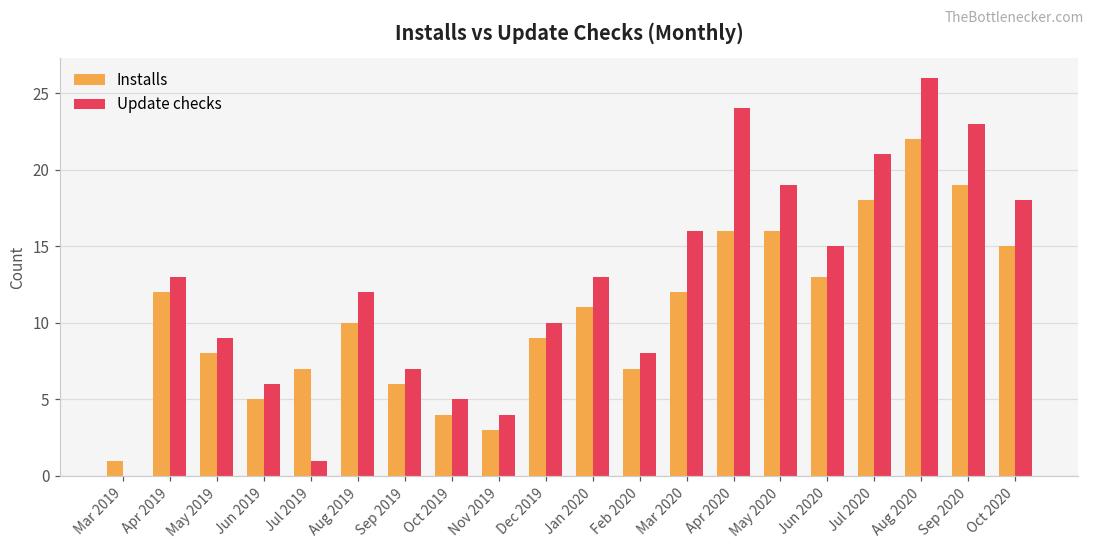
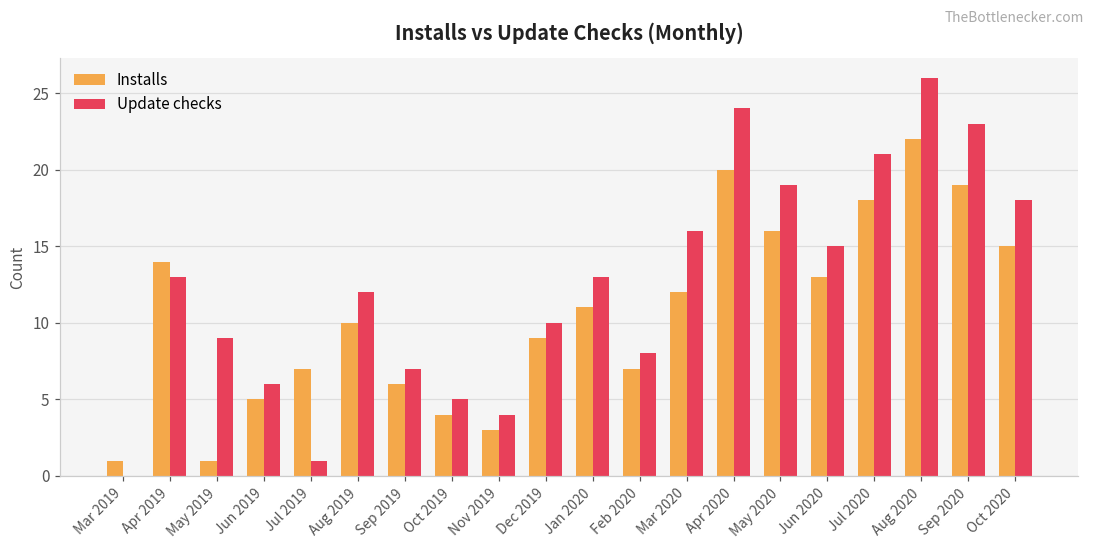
  {
    "Installs": {
      "Mar 2019": 1,
-     "Apr 2019": 12,
-     "May 2019": 8,
+     "Apr 2019": 14,
+     "May 2019": 1,
      "Jun 2019": 5,
      "Jul 2019": 7,
      "Aug 2019": 10,
      "Sep 2019": 6,
      "Oct 2019": 4,
      "Nov 2019": 3,
      "Dec 2019": 9,
      "Jan 2020": 11,
      "Feb 2020": 7,
      "Mar 2020": 12,
-     "Apr 2020": 16,
+     "Apr 2020": 20,
      "May 2020": 16,
      "Jun 2020": 13,
      "Jul 2020": 18,
      "Aug 2020": 22,
      "Sep 2020": 19,
      "Oct 2020": 15
    },
    "Update checks": {
      "Mar 2019": 0,
      "Apr 2019": 13,
      "May 2019": 9,
      "Jun 2019": 6,
      "Jul 2019": 1,
      "Aug 2019": 12,
      "Sep 2019": 7,
      "Oct 2019": 5,
      "Nov 2019": 4,
      "Dec 2019": 10,
      "Jan 2020": 13,
      "Feb 2020": 8,
      "Mar 2020": 16,
      "Apr 2020": 24,
      "May 2020": 19,
      "Jun 2020": 15,
      "Jul 2020": 21,
      "Aug 2020": 26,
      "Sep 2020": 23,
      "Oct 2020": 18
    }
  }
